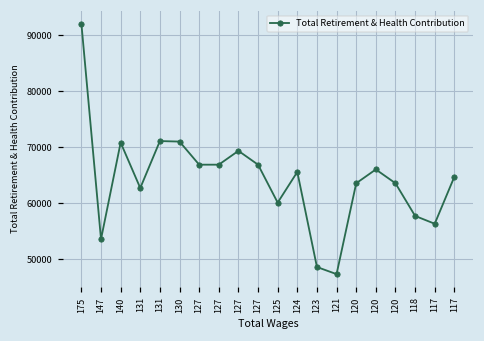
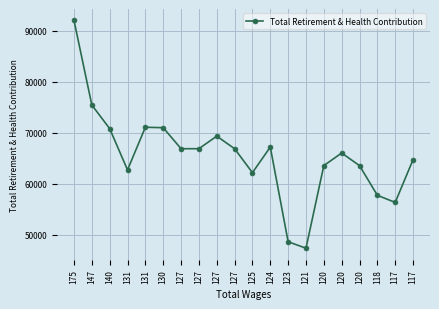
  {
    "175": 92000,
-   "147": 54000,
+   "147": 75000,
    "140": 71000,
    "130": 71000,
-   "125": 60000,
-   "124": 66000,
+   "125": 62000,
+   "124": 67000,
    "123": 49000,
    "121": 47000,
    "118": 58000
  }
